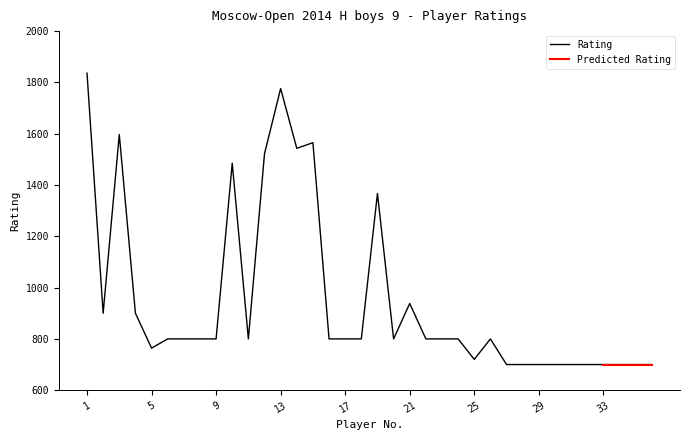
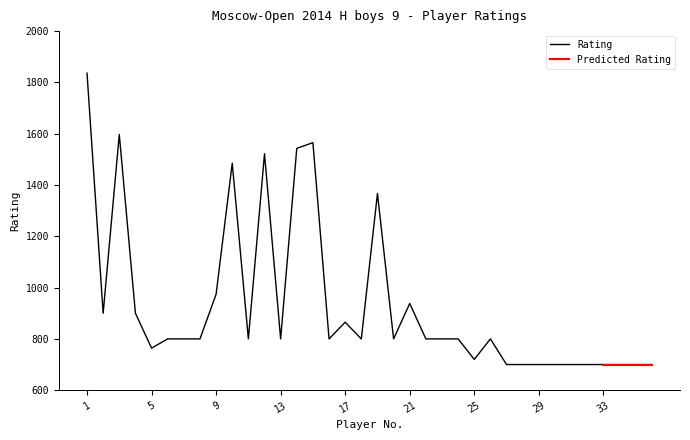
  {
    "Rating": {
      "1": 1840,
      "5": 760,
-     "9": 800,
-     "13": 1780,
-     "17": 800,
+     "9": 970,
+     "13": 800,
+     "17": 870,
      "21": 940,
      "25": 720,
      "29": 700
    }
  }
